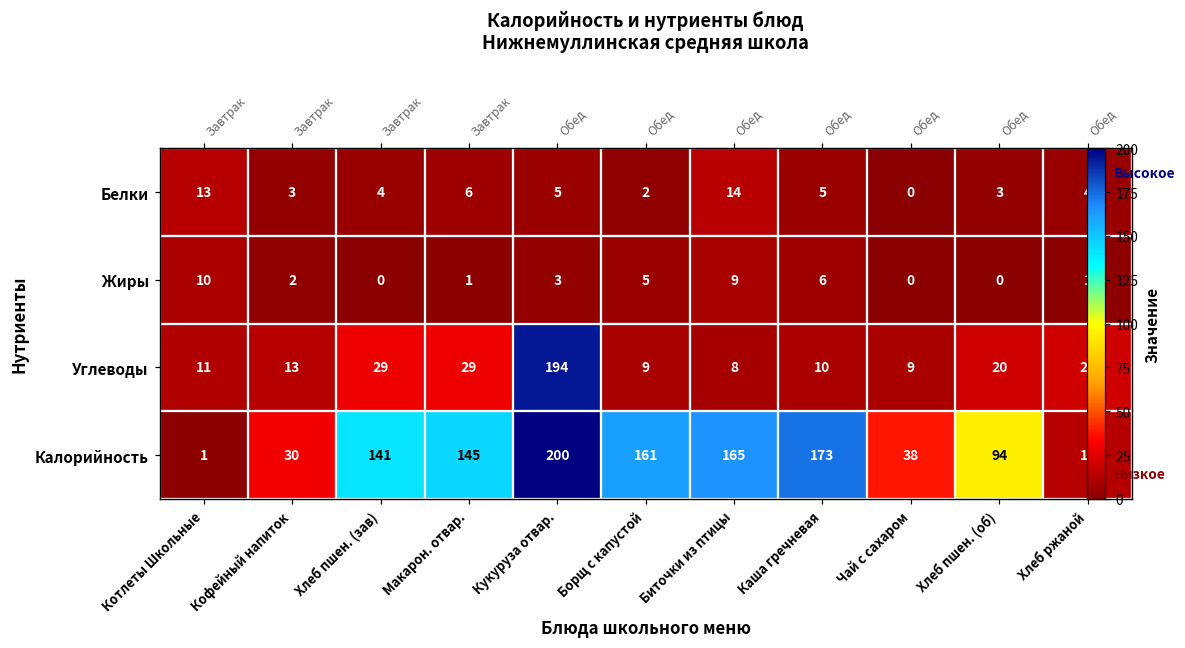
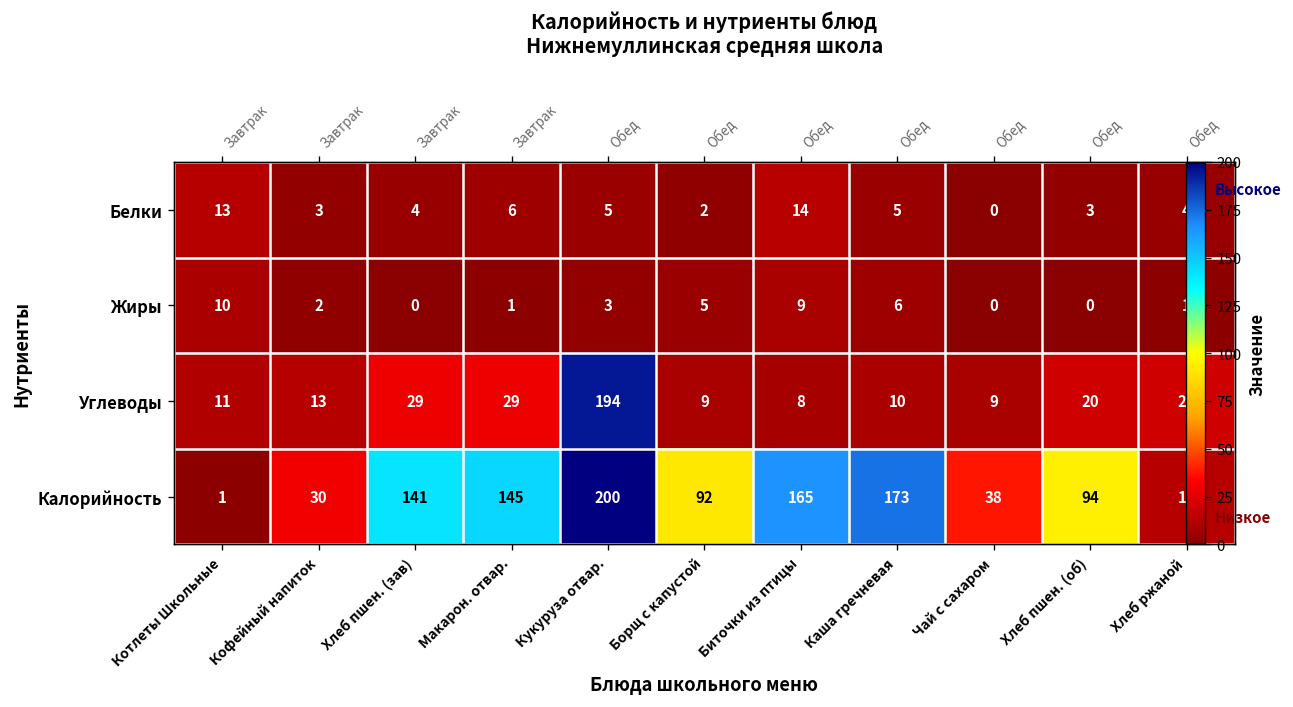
  {
    "Белки": {
      "Котлеты Школьные": 13,
      "Кофейный напиток": 3,
      "Хлеб пшен. (зав)": 4,
      "Макарон. отвар.": 6,
      "Кукуруза отвар.": 5,
      "Борщ с капустой": 2,
      "Биточки из птицы": 14,
      "Каша гречневая": 5,
      "Чай с сахаром": 0,
      "Хлеб пшен. (об)": 3,
      "Хлеб ржаной": 4
    },
    "Жиры": {
      "Котлеты Школьные": 10,
      "Кофейный напиток": 2,
      "Хлеб пшен. (зав)": 0,
      "Макарон. отвар.": 1,
      "Кукуруза отвар.": 3,
      "Борщ с капустой": 5,
      "Биточки из птицы": 9,
      "Каша гречневая": 6,
      "Чай с сахаром": 0,
      "Хлеб пшен. (об)": 0,
      "Хлеб ржаной": 1
    },
    "Углеводы": {
      "Котлеты Школьные": 11,
      "Кофейный напиток": 13,
      "Хлеб пшен. (зав)": 29,
      "Макарон. отвар.": 29,
      "Кукуруза отвар.": 194,
      "Борщ с капустой": 9,
      "Биточки из птицы": 8,
      "Каша гречневая": 10,
      "Чай с сахаром": 9,
      "Хлеб пшен. (об)": 20,
      "Хлеб ржаной": 20
    },
    "Калорийность": {
      "Котлеты Школьные": 1,
      "Кофейный напиток": 30,
      "Хлеб пшен. (зав)": 141,
      "Макарон. отвар.": 145,
      "Кукуруза отвар.": 200,
-     "Борщ с капустой": 161,
+     "Борщ с капустой": 92,
      "Биточки из птицы": 165,
      "Каша гречневая": 173,
      "Чай с сахаром": 38,
      "Хлеб пшен. (об)": 94,
      "Хлеб ржаной": 13
    }
  }
